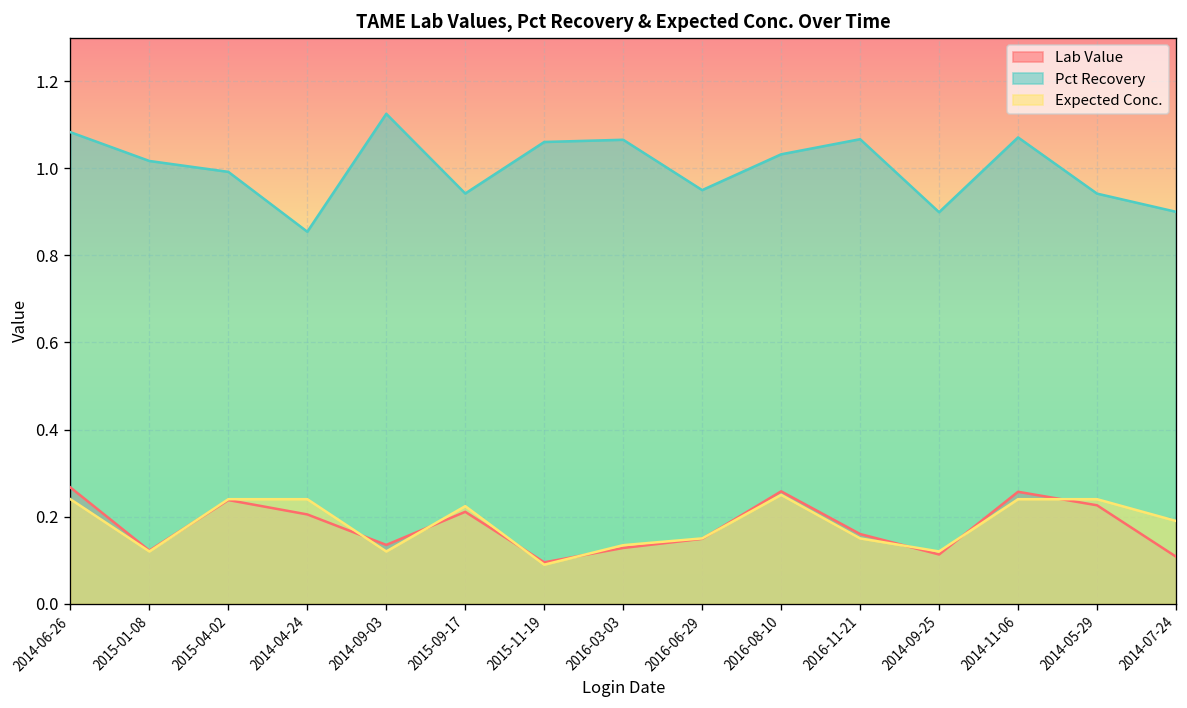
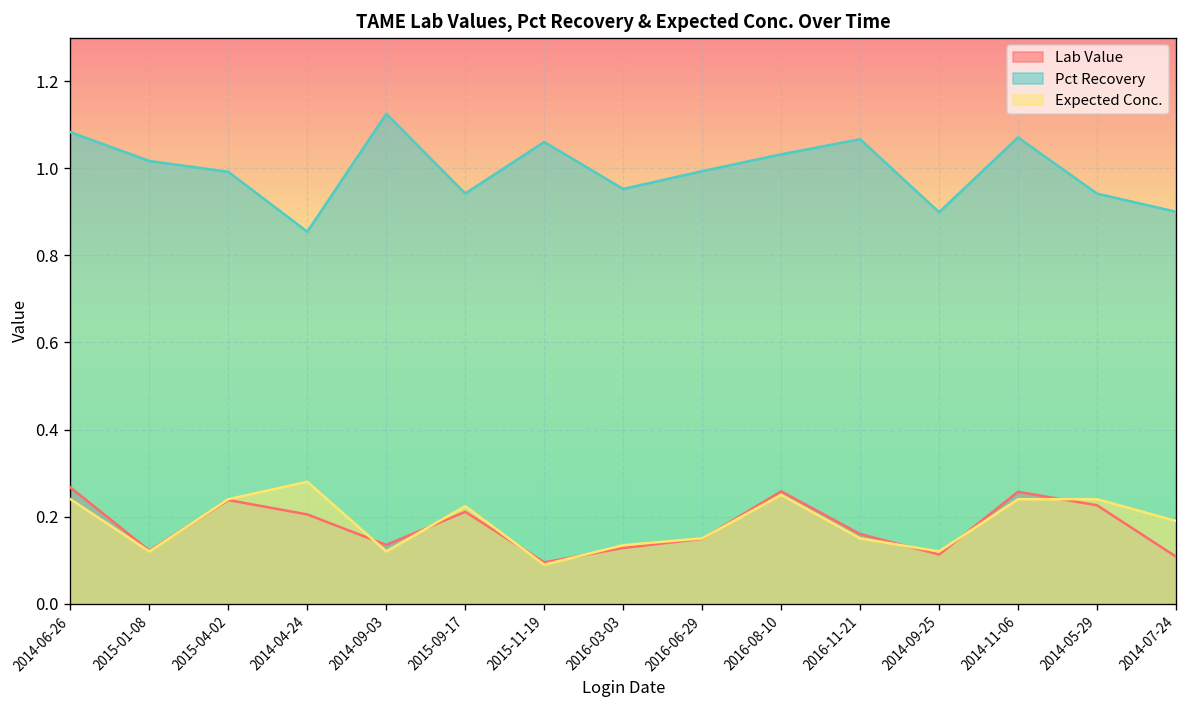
  {
    "Lab Value": {
      "2014-06-26": 0.27,
      "2014-04-24": 0.21,
      "2014-09-03": 0.14,
      "2015-09-17": 0.21,
      "2016-08-10": 0.26,
      "2016-11-21": 0.16,
      "2014-09-25": 0.11,
      "2014-11-06": 0.26,
      "2014-05-29": 0.23,
      "2014-07-24": 0.11
    },
    "Pct Recovery": {
      "2014-06-26": 1.08,
      "2015-01-08": 1.02,
      "2015-04-02": 0.99,
      "2014-04-24": 0.85,
      "2014-09-03": 1.13,
      "2015-09-17": 0.94,
      "2015-11-19": 1.06,
-     "2016-03-03": 1.07,
-     "2016-06-29": 0.95,
+     "2016-03-03": 0.95,
+     "2016-06-29": 0.99,
      "2016-08-10": 1.03,
      "2016-11-21": 1.07,
      "2014-09-25": 0.90,
      "2014-11-06": 1.07,
      "2014-05-29": 0.94,
      "2014-07-24": 0.90
    },
    "Expected Conc.": {
      "2014-06-26": 0.24,
-     "2014-04-24": 0.24,
+     "2014-04-24": 0.28,
      "2014-09-03": 0.12,
      "2015-09-17": 0.22,
      "2016-08-10": 0.25,
      "2016-11-21": 0.15,
      "2014-09-25": 0.12,
      "2014-11-06": 0.24,
      "2014-05-29": 0.24,
      "2014-07-24": 0.19
    }
  }
